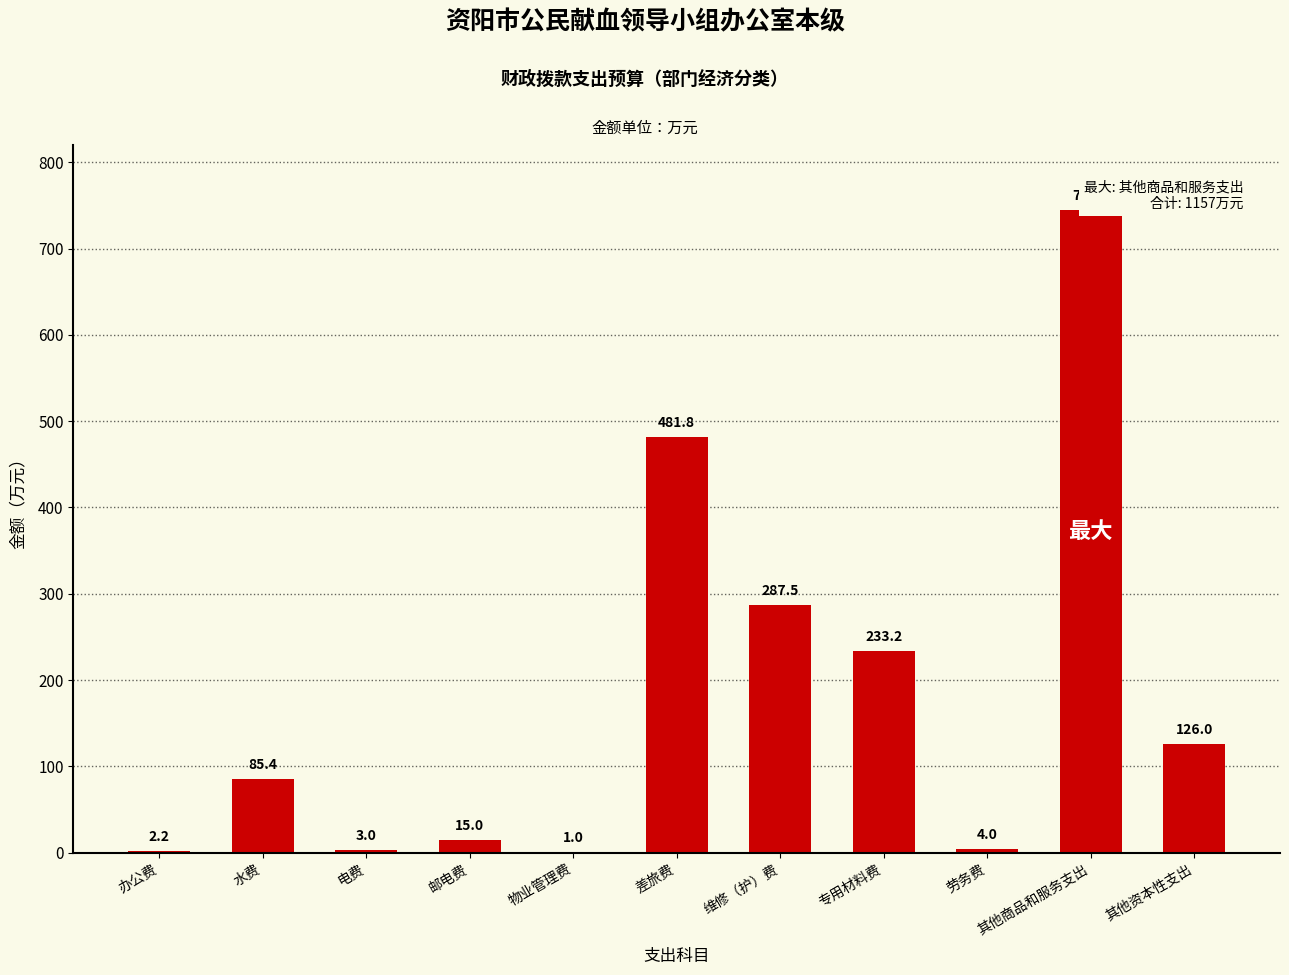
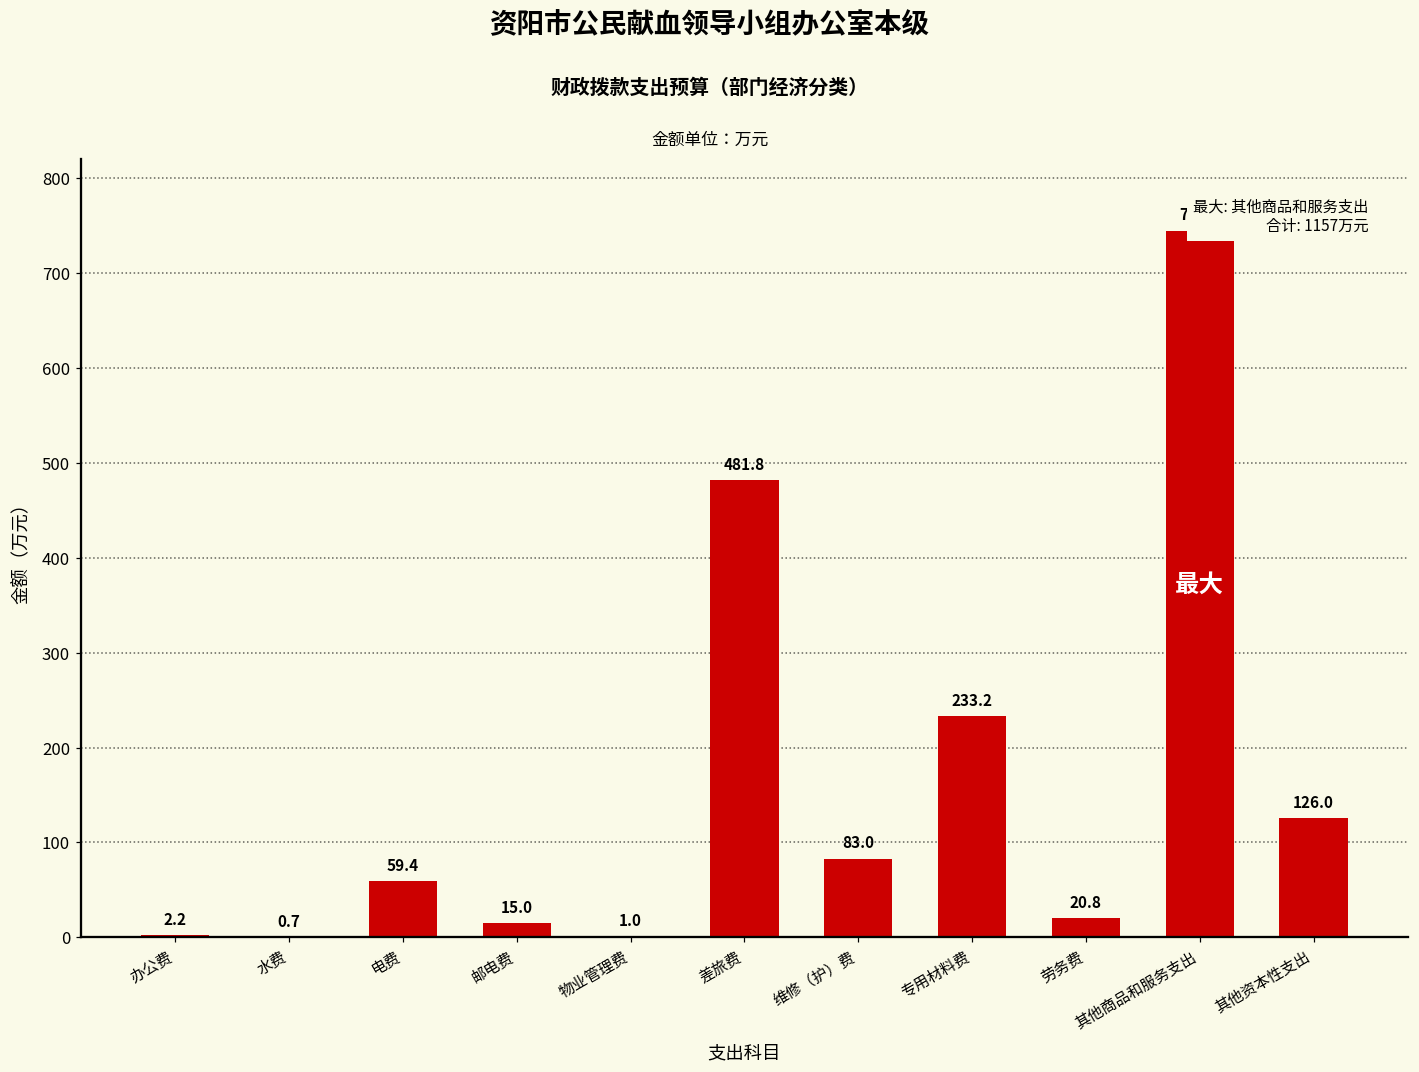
  {
    "办公费": 2.2,
-   "水费": 85.4,
-   "电费": 3.0,
+   "水费": 0.7,
+   "电费": 59.4,
    "邮电费": 15.0,
    "物业管理费": 1.0,
    "差旅费": 481.8,
-   "维修（护）费": 287.5,
+   "维修（护）费": 83.0,
    "专用材料费": 233.2,
-   "劳务费": 4.0,
+   "劳务费": 20.8,
    "其他资本性支出": 126.0
  }
